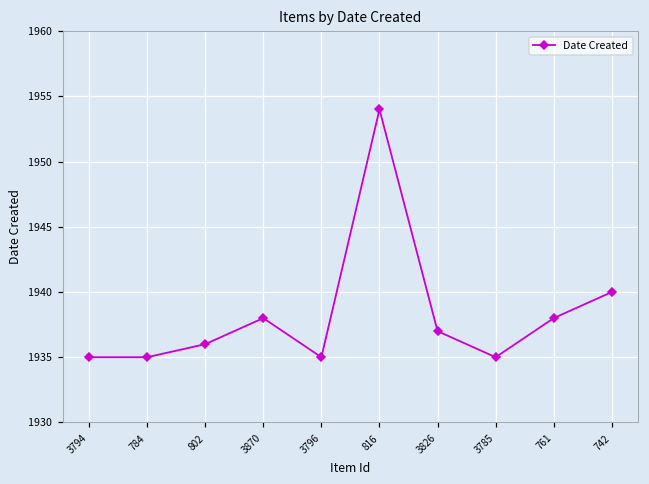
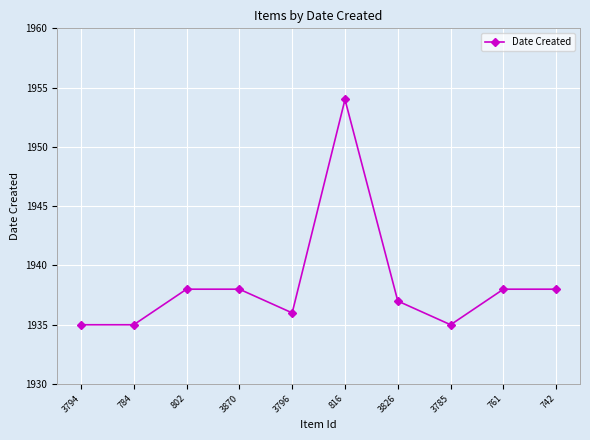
  {
    "3794": 1935,
    "784": 1935,
-   "802": 1936,
+   "802": 1938,
    "3870": 1938,
-   "3796": 1935,
+   "3796": 1936,
    "816": 1954,
    "3826": 1937,
    "3785": 1935,
    "761": 1938,
-   "742": 1940
+   "742": 1938
  }
